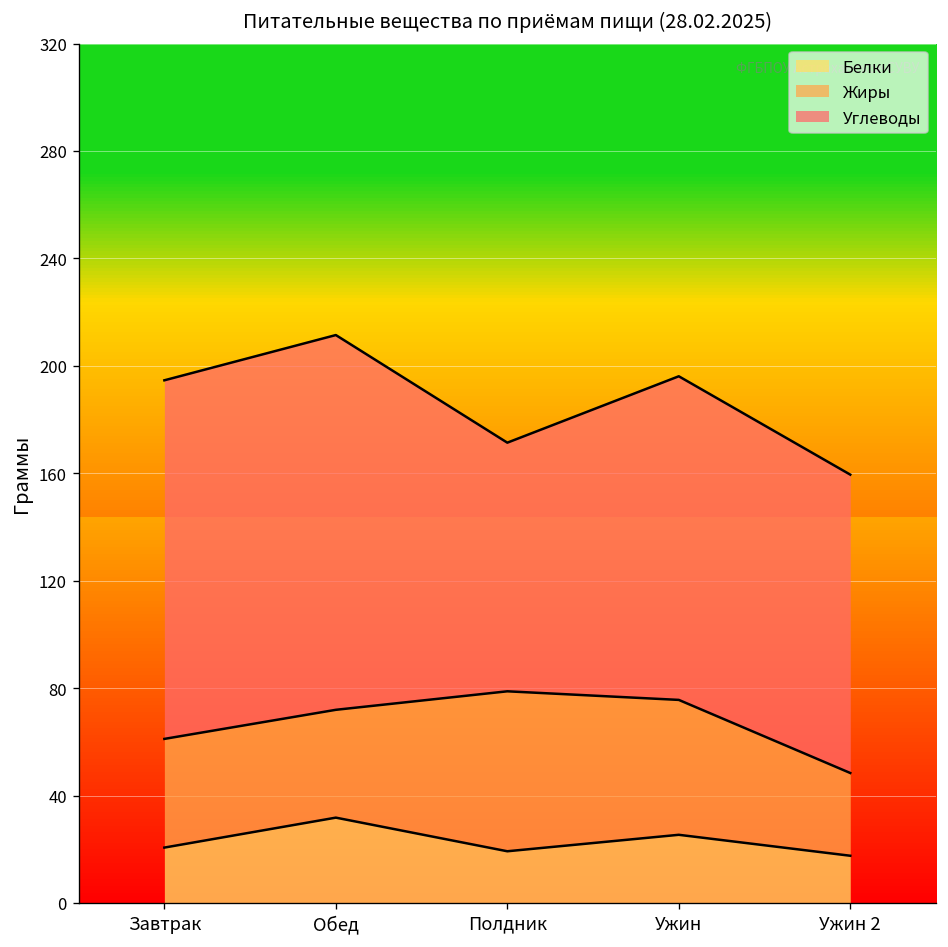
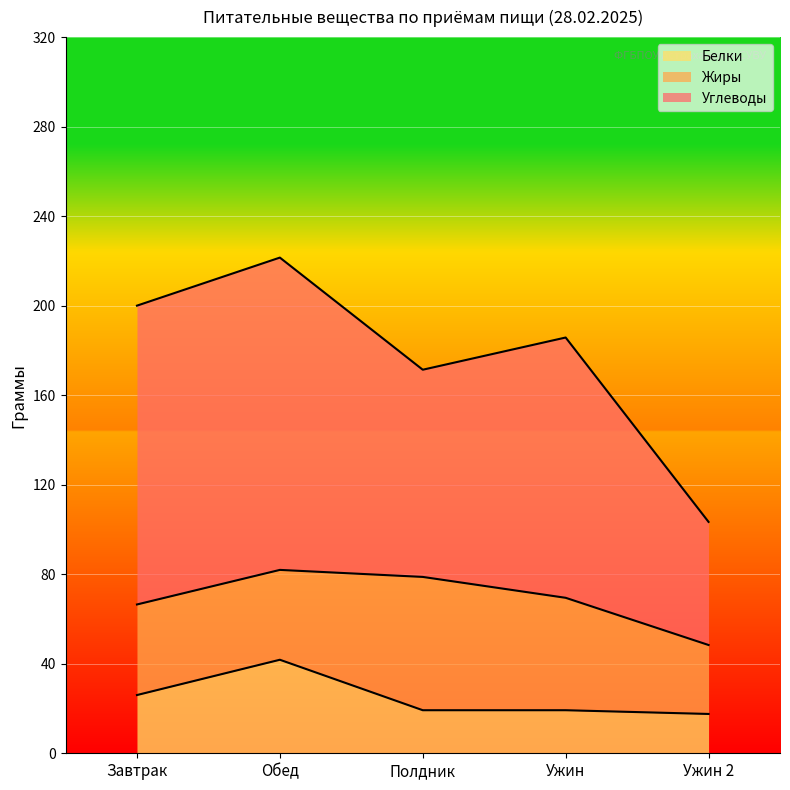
  {
    "Белки": {
-     "Завтрак": 21,
-     "Обед": 32,
+     "Завтрак": 26,
+     "Обед": 42,
      "Полдник": 19,
-     "Ужин": 25,
+     "Ужин": 19,
      "Ужин 2": 18
    },
    "Жиры": {
      "Завтрак": 40,
      "Обед": 40,
      "Полдник": 60,
      "Ужин": 50,
      "Ужин 2": 31
    },
    "Углеводы": {
      "Завтрак": 134,
      "Обед": 140,
      "Полдник": 93,
-     "Ужин": 121,
-     "Ужин 2": 111
+     "Ужин": 116,
+     "Ужин 2": 55
    }
  }
